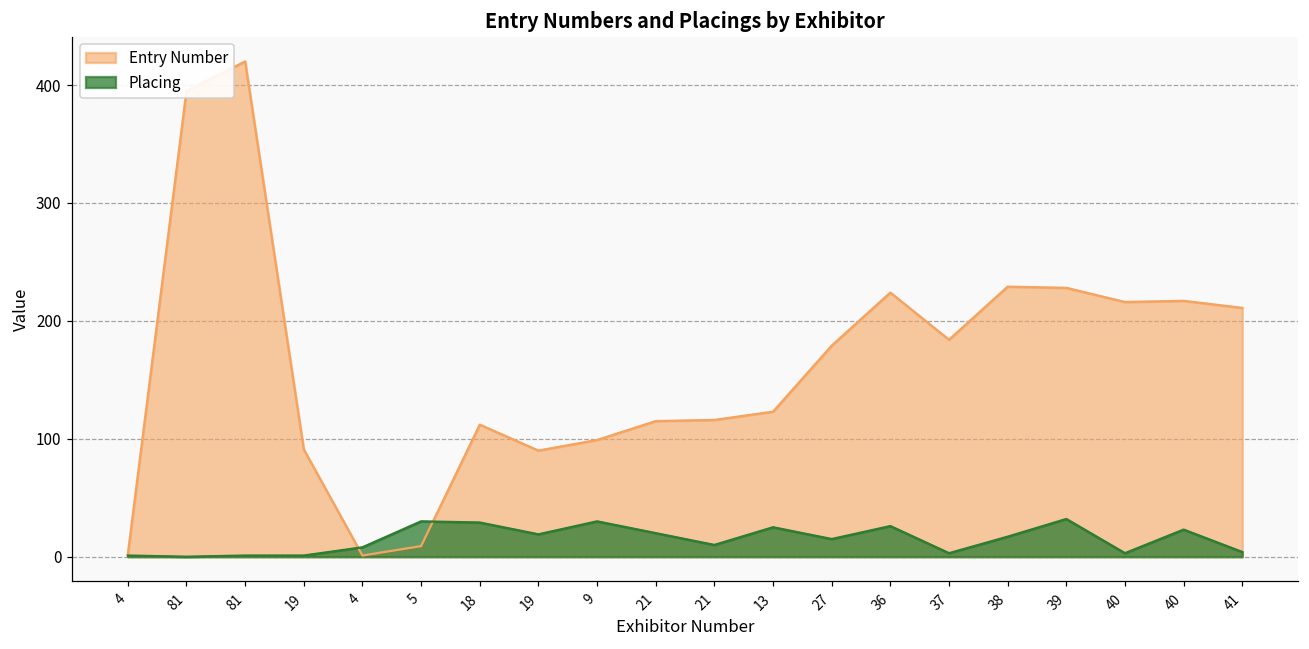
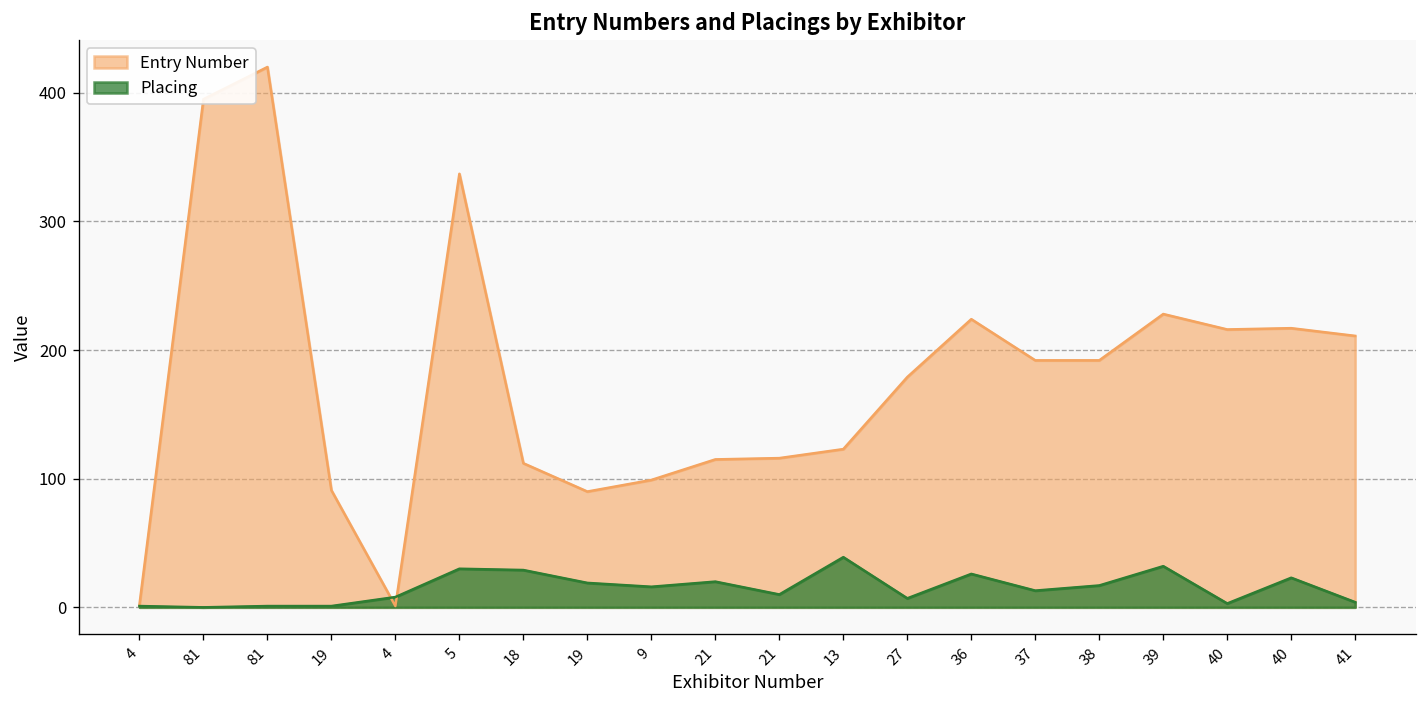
  {
    "Entry Number": {
-     "5": 9,
+     "5": 337,
      "18": 112,
      "9": 99,
      "13": 123,
      "27": 179,
      "36": 224,
-     "37": 184,
-     "38": 229,
+     "37": 192,
+     "38": 192,
      "39": 228,
      "41": 211
    },
    "Placing": {
      "5": 30,
      "18": 29,
-     "9": 30,
-     "13": 25,
-     "27": 15,
+     "9": 16,
+     "13": 39,
+     "27": 7,
      "36": 26,
-     "37": 3,
+     "37": 13,
      "38": 17,
      "39": 32,
      "41": 4
    }
  }
